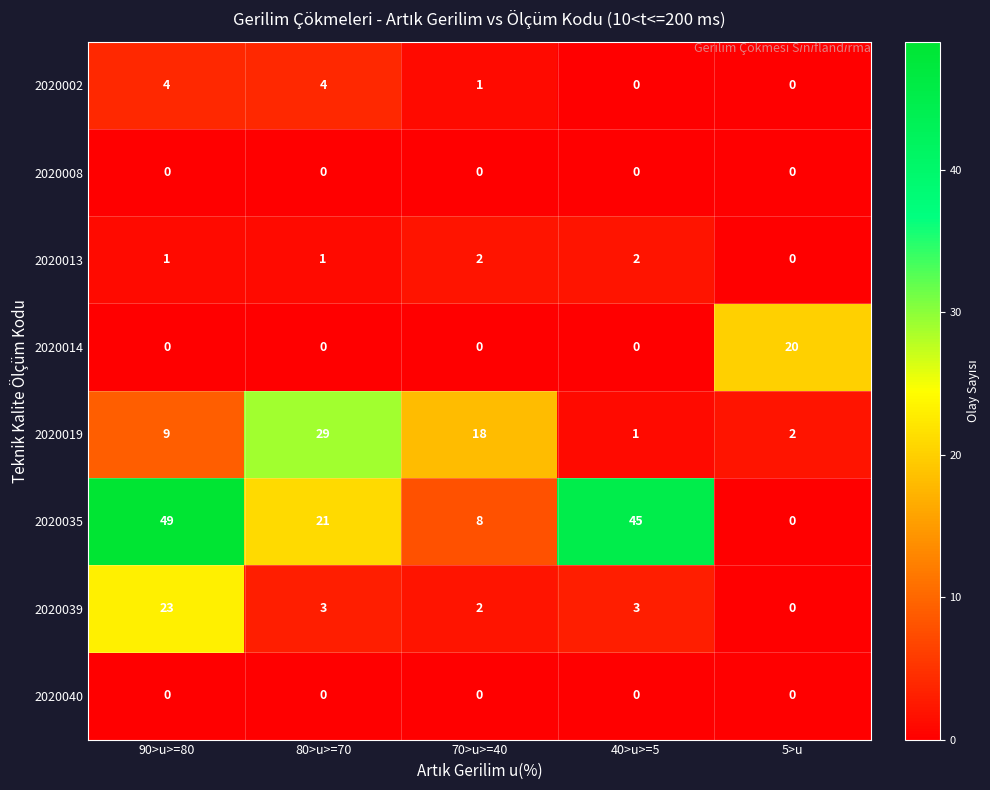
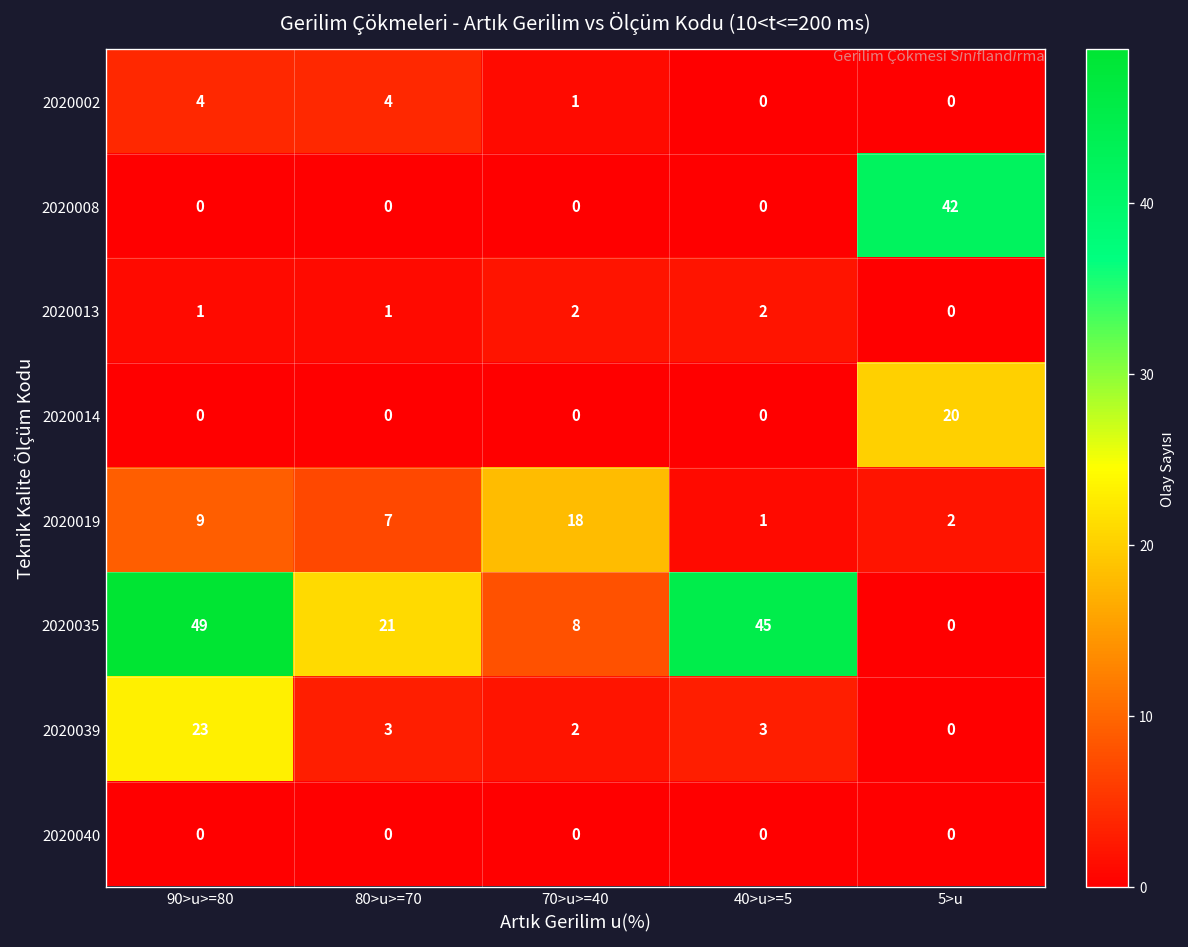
  {
    "2020002": {
      "90>u>=80": 4,
      "80>u>=70": 4,
      "70>u>=40": 1,
      "40>u>=5": 0
    },
    "2020008": {
      "90>u>=80": 0,
      "80>u>=70": 0,
      "70>u>=40": 0,
      "40>u>=5": 0,
-     "5>u": 0
+     "5>u": 42
    },
    "2020013": {
      "90>u>=80": 1,
      "80>u>=70": 1,
      "70>u>=40": 2,
      "40>u>=5": 2,
      "5>u": 0
    },
    "2020014": {
      "90>u>=80": 0,
      "80>u>=70": 0,
      "70>u>=40": 0,
      "40>u>=5": 0,
      "5>u": 20
    },
    "2020019": {
      "90>u>=80": 9,
-     "80>u>=70": 29,
+     "80>u>=70": 7,
      "70>u>=40": 18,
      "40>u>=5": 1,
      "5>u": 2
    },
    "2020035": {
      "90>u>=80": 49,
      "80>u>=70": 21,
      "70>u>=40": 8,
      "40>u>=5": 45,
      "5>u": 0
    },
    "2020039": {
      "90>u>=80": 23,
      "80>u>=70": 3,
      "70>u>=40": 2,
      "40>u>=5": 3,
      "5>u": 0
    },
    "2020040": {
      "90>u>=80": 0,
      "80>u>=70": 0,
      "70>u>=40": 0,
      "40>u>=5": 0,
      "5>u": 0
    }
  }
